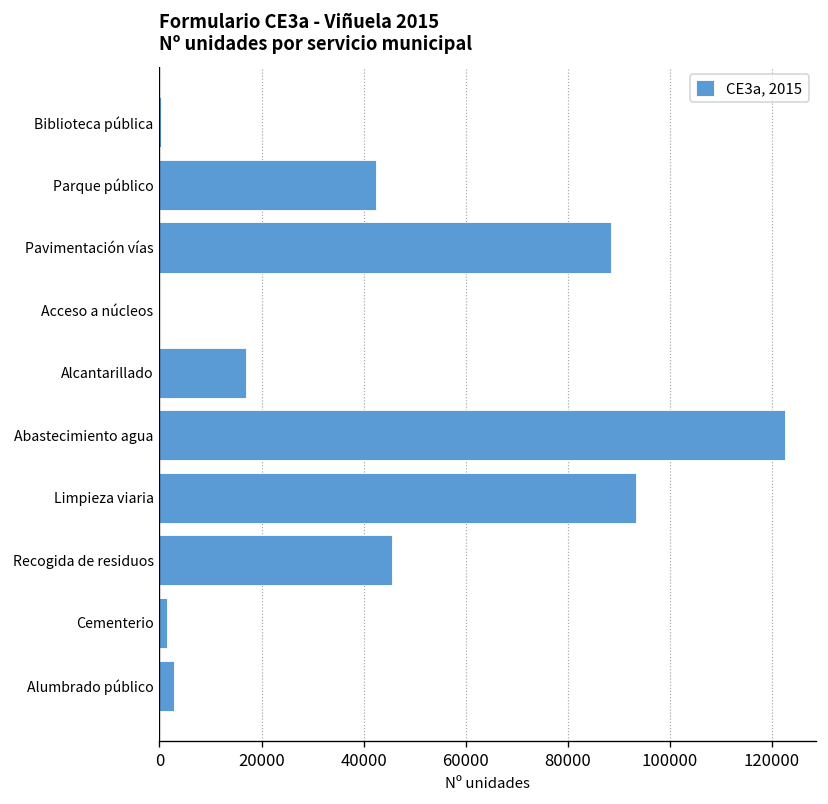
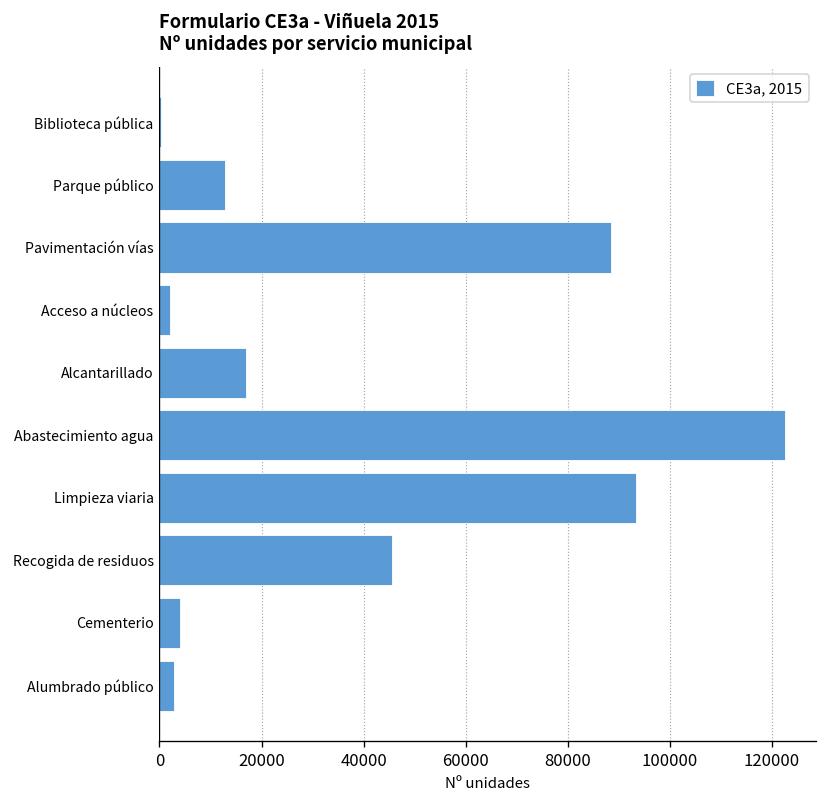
  {
-   "Parque público": 42000,
+   "Parque público": 13000,
    "Pavimentación vías": 89000,
-   "Acceso a núcleos": 0,
+   "Acceso a núcleos": 2000,
    "Alcantarillado": 17000,
    "Abastecimiento agua": 123000,
    "Limpieza viaria": 93000,
    "Recogida de residuos": 46000,
-   "Cementerio": 2000,
+   "Cementerio": 4000,
    "Alumbrado público": 3000
  }
